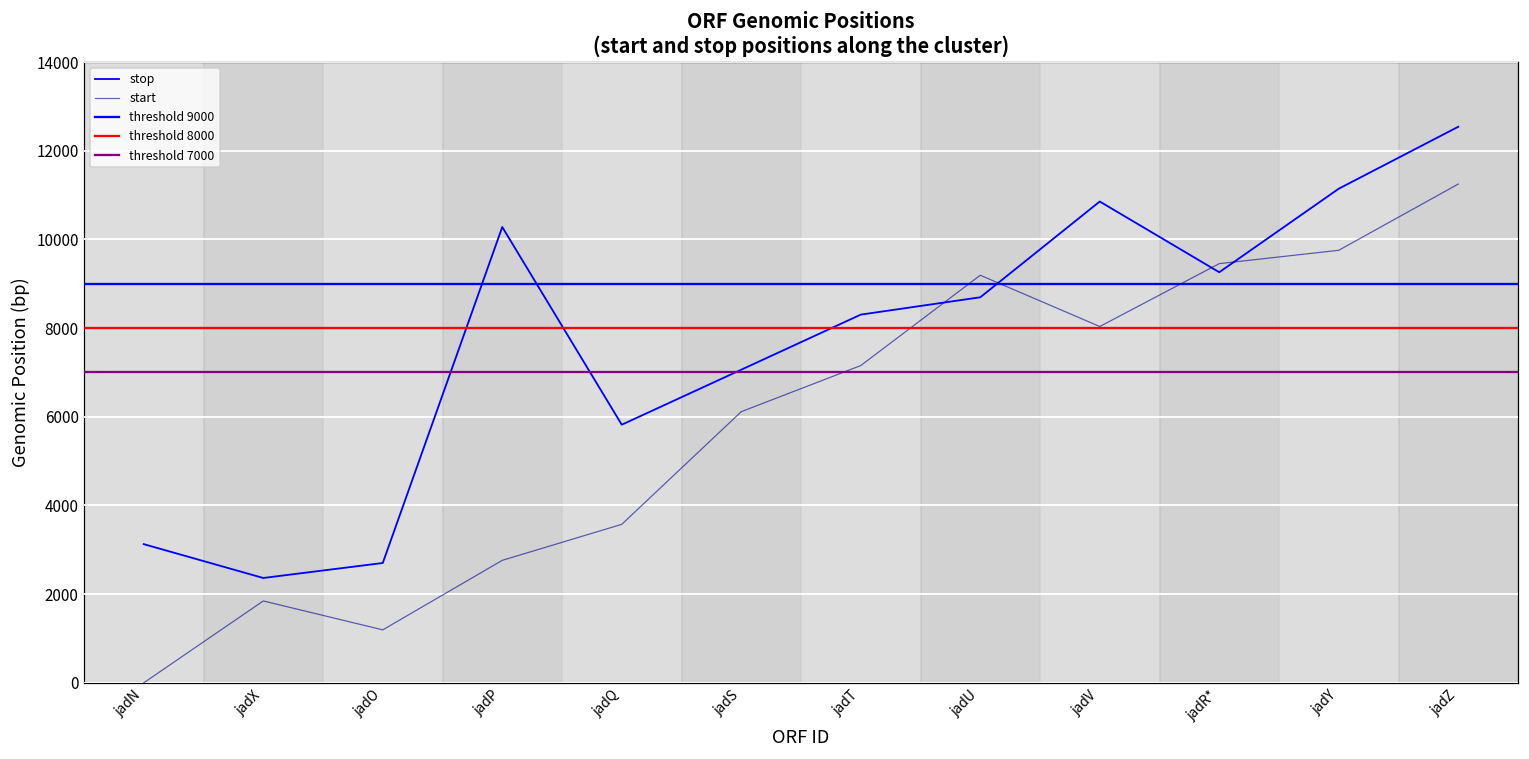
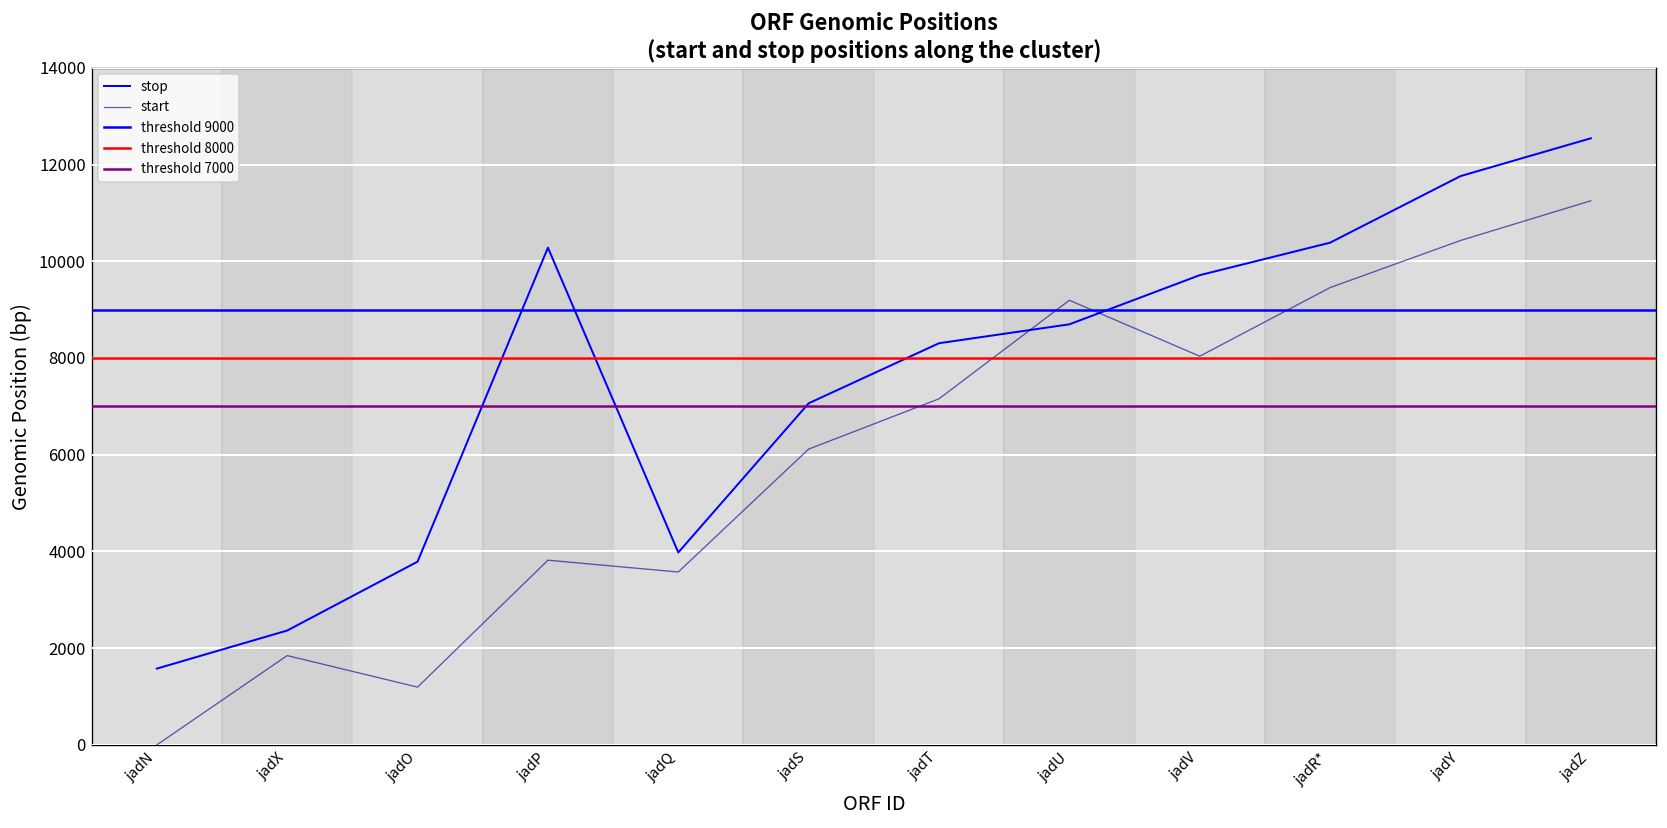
  {
    "stop": {
-     "jadN": 3100,
+     "jadN": 1600,
      "jadX": 2400,
-     "jadO": 2700,
+     "jadO": 3800,
      "jadP": 10300,
-     "jadQ": 5800,
+     "jadQ": 4000,
      "jadS": 7100,
      "jadT": 8300,
      "jadU": 8700,
-     "jadV": 10900,
-     "jadR*": 9300,
-     "jadY": 11100,
+     "jadV": 9700,
+     "jadR*": 10400,
+     "jadY": 11800,
      "jadZ": 12500
    },
    "start": {
      "jadN": 0,
      "jadX": 1800,
      "jadO": 1200,
-     "jadP": 2800,
+     "jadP": 3800,
      "jadQ": 3600,
      "jadS": 6100,
      "jadT": 7200,
      "jadU": 9200,
      "jadV": 8000,
      "jadR*": 9500,
-     "jadY": 9800,
+     "jadY": 10400,
      "jadZ": 11300
    }
  }
